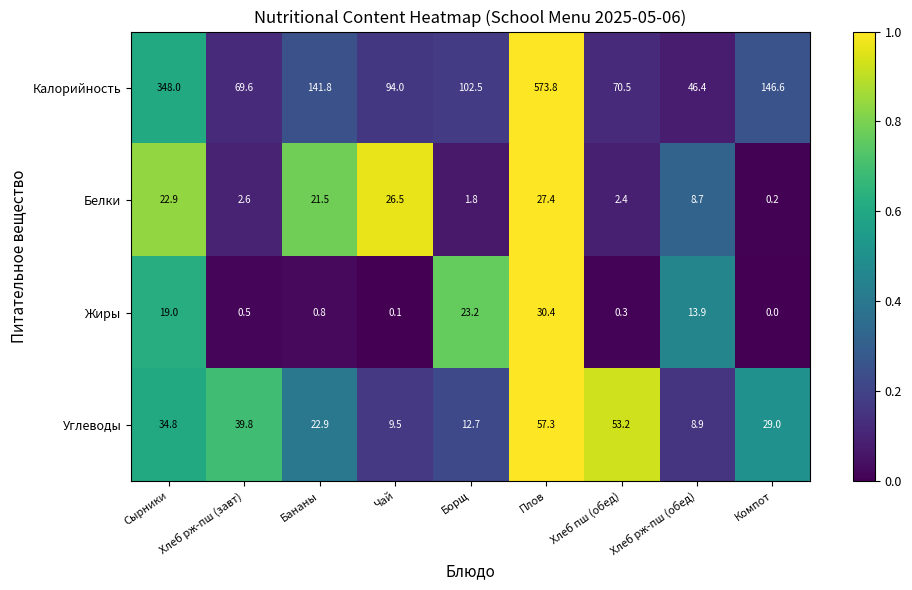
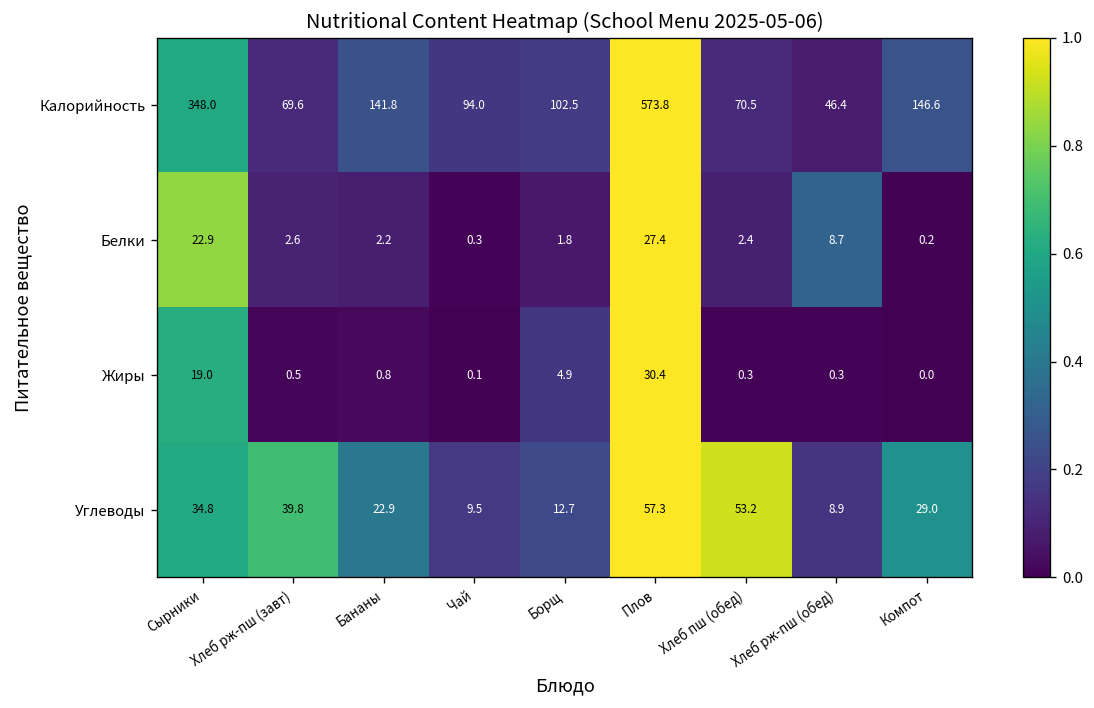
  {
    "Калорийность": {
      "Сырники": 348.0,
      "Хлеб рж-пш (завт)": 69.6,
      "Бананы": 141.8,
      "Чай": 94.0,
      "Борщ": 102.5,
      "Плов": 573.8,
      "Хлеб пш (обед)": 70.5,
      "Хлеб рж-пш (обед)": 46.4,
      "Компот": 146.6
    },
    "Белки": {
      "Сырники": 22.9,
      "Хлеб рж-пш (завт)": 2.6,
-     "Бананы": 21.5,
-     "Чай": 26.5,
+     "Бананы": 2.2,
+     "Чай": 0.3,
      "Борщ": 1.8,
      "Плов": 27.4,
      "Хлеб пш (обед)": 2.4,
      "Хлеб рж-пш (обед)": 8.7,
      "Компот": 0.2
    },
    "Жиры": {
      "Сырники": 19.0,
      "Хлеб рж-пш (завт)": 0.5,
      "Бананы": 0.8,
      "Чай": 0.1,
-     "Борщ": 23.2,
+     "Борщ": 4.9,
      "Плов": 30.4,
      "Хлеб пш (обед)": 0.3,
-     "Хлеб рж-пш (обед)": 13.9,
+     "Хлеб рж-пш (обед)": 0.3,
      "Компот": 0.0
    },
    "Углеводы": {
      "Сырники": 34.8,
      "Хлеб рж-пш (завт)": 39.8,
      "Бананы": 22.9,
      "Чай": 9.5,
      "Борщ": 12.7,
      "Плов": 57.3,
      "Хлеб пш (обед)": 53.2,
      "Хлеб рж-пш (обед)": 8.9,
      "Компот": 29.0
    }
  }
